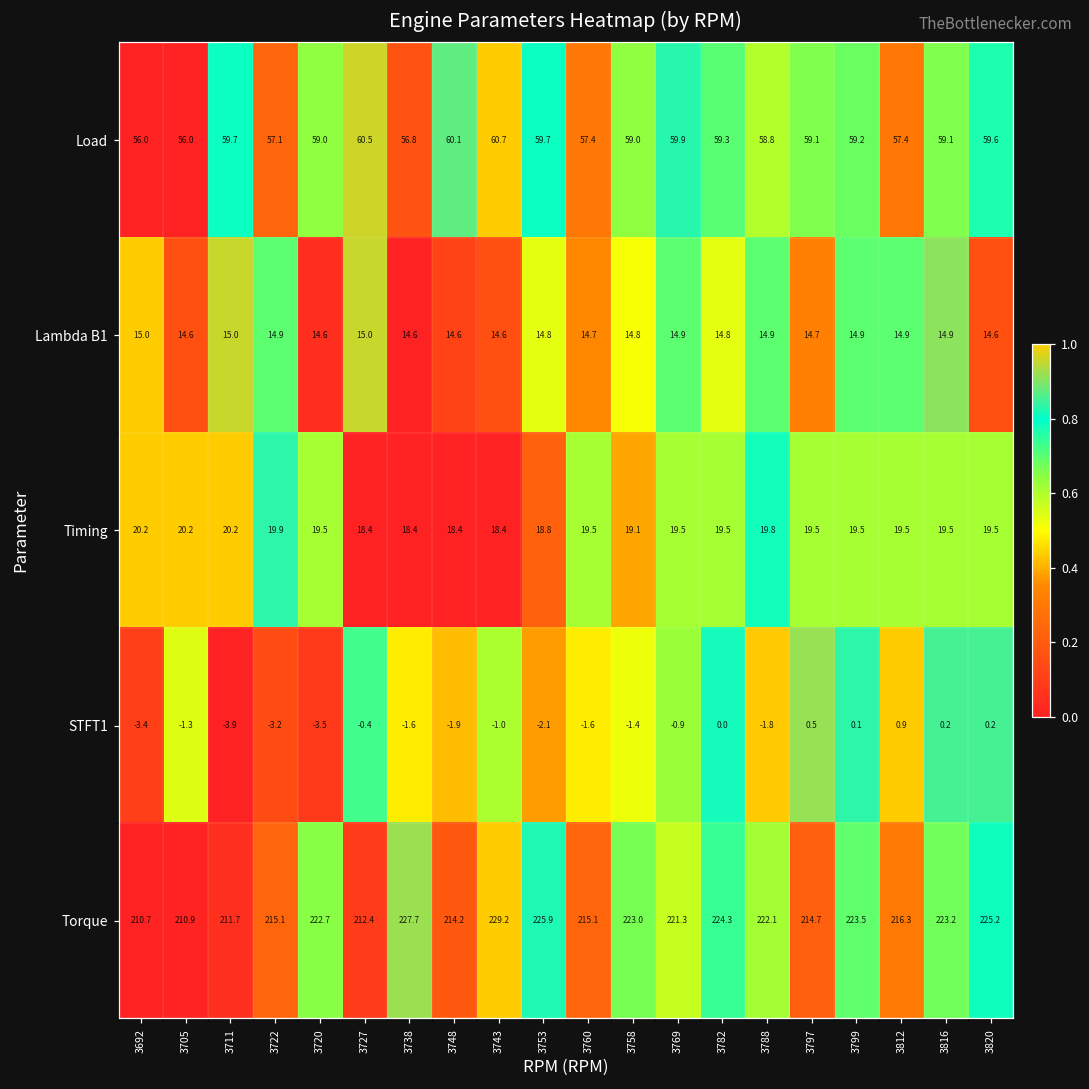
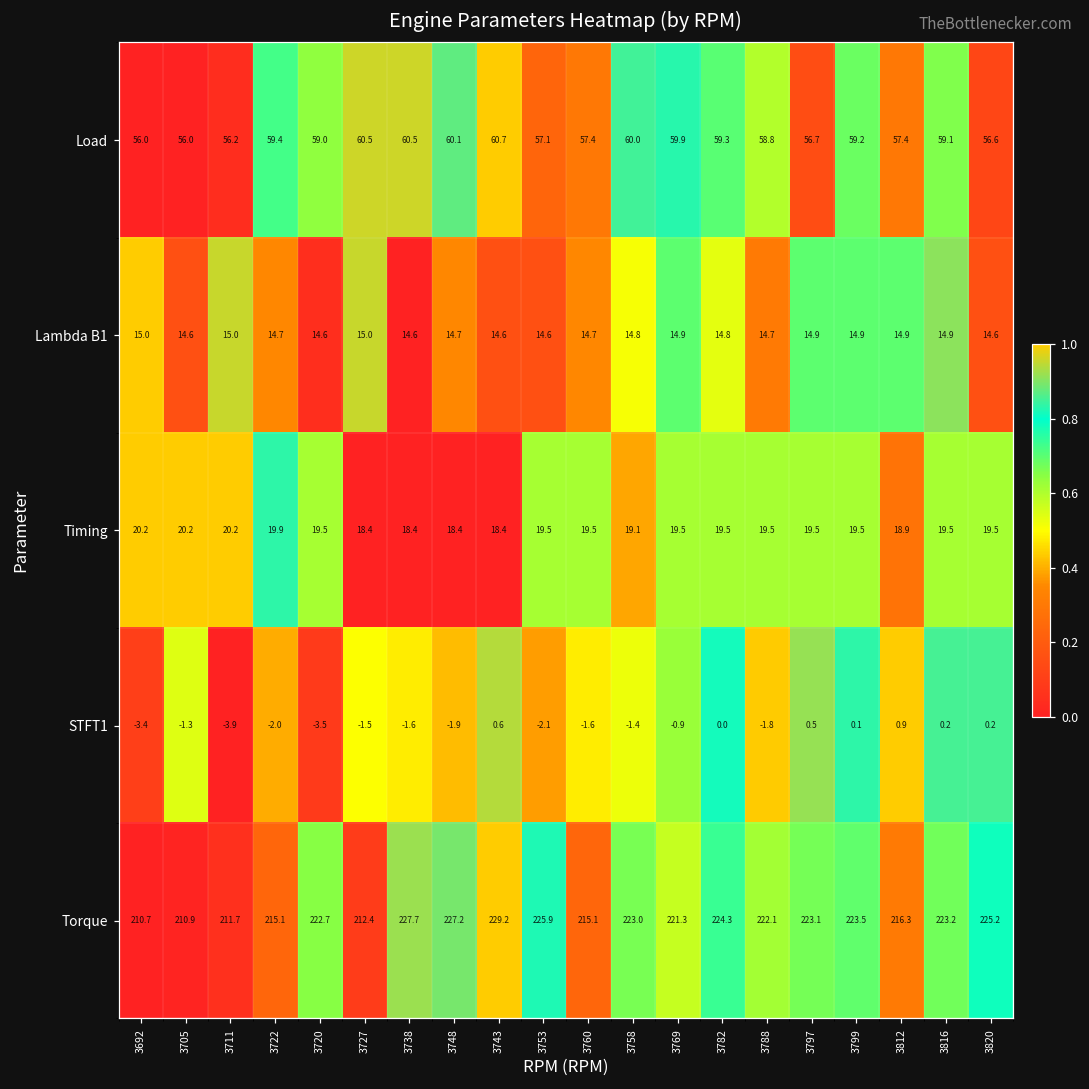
  {
    "Load": {
      "3692": 56.0,
      "3705": 56.0,
-     "3711": 59.7,
-     "3722": 57.1,
+     "3711": 56.2,
+     "3722": 59.4,
      "3720": 59.0,
      "3727": 60.5,
-     "3738": 56.8,
+     "3738": 60.5,
      "3748": 60.1,
      "3743": 60.7,
-     "3753": 59.7,
+     "3753": 57.1,
      "3760": 57.4,
-     "3758": 59.0,
+     "3758": 60.0,
      "3769": 59.9,
      "3782": 59.3,
      "3788": 58.8,
-     "3797": 59.1,
+     "3797": 56.7,
      "3799": 59.2,
      "3812": 57.4,
      "3816": 59.1,
-     "3820": 59.6
+     "3820": 56.6
    },
    "Lambda B1": {
      "3692": 15.0,
      "3705": 14.6,
      "3711": 15.0,
-     "3722": 14.9,
+     "3722": 14.7,
      "3720": 14.6,
      "3727": 15.0,
      "3738": 14.6,
-     "3748": 14.6,
+     "3748": 14.7,
      "3743": 14.6,
-     "3753": 14.8,
+     "3753": 14.6,
      "3760": 14.7,
      "3758": 14.8,
      "3769": 14.9,
      "3782": 14.8,
-     "3788": 14.9,
-     "3797": 14.7,
+     "3788": 14.7,
+     "3797": 14.9,
      "3799": 14.9,
      "3812": 14.9,
      "3816": 14.9,
      "3820": 14.6
    },
    "Timing": {
      "3692": 20.2,
      "3705": 20.2,
      "3711": 20.2,
      "3722": 19.9,
      "3720": 19.5,
      "3727": 18.4,
      "3738": 18.4,
      "3748": 18.4,
      "3743": 18.4,
-     "3753": 18.8,
+     "3753": 19.5,
      "3760": 19.5,
      "3758": 19.1,
      "3769": 19.5,
      "3782": 19.5,
-     "3788": 19.8,
+     "3788": 19.5,
      "3797": 19.5,
      "3799": 19.5,
-     "3812": 19.5,
+     "3812": 18.9,
      "3816": 19.5,
      "3820": 19.5
    },
    "STFT1": {
      "3692": -3.4,
      "3705": -1.3,
      "3711": -3.9,
-     "3722": -3.2,
+     "3722": -2.0,
      "3720": -3.5,
-     "3727": -0.4,
+     "3727": -1.5,
      "3738": -1.6,
      "3748": -1.9,
-     "3743": -1.0,
+     "3743": 0.6,
      "3753": -2.1,
      "3760": -1.6,
      "3758": -1.4,
      "3769": -0.9,
      "3782": 0.0,
      "3788": -1.8,
      "3797": 0.5,
      "3799": 0.1,
      "3812": 0.9,
      "3816": 0.2,
      "3820": 0.2
    },
    "Torque": {
      "3692": 210.7,
      "3705": 210.9,
      "3711": 211.7,
      "3722": 215.1,
      "3720": 222.7,
      "3727": 212.4,
      "3738": 227.7,
-     "3748": 214.2,
+     "3748": 227.2,
      "3743": 229.2,
      "3753": 225.9,
      "3760": 215.1,
      "3758": 223.0,
      "3769": 221.3,
      "3782": 224.3,
      "3788": 222.1,
-     "3797": 214.7,
+     "3797": 223.1,
      "3799": 223.5,
      "3812": 216.3,
      "3816": 223.2,
      "3820": 225.2
    }
  }
